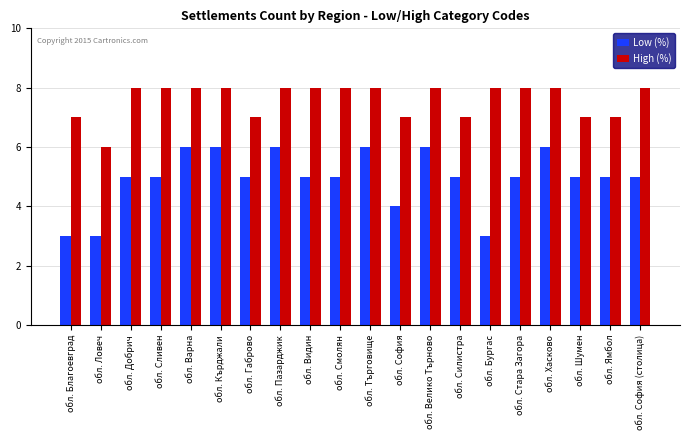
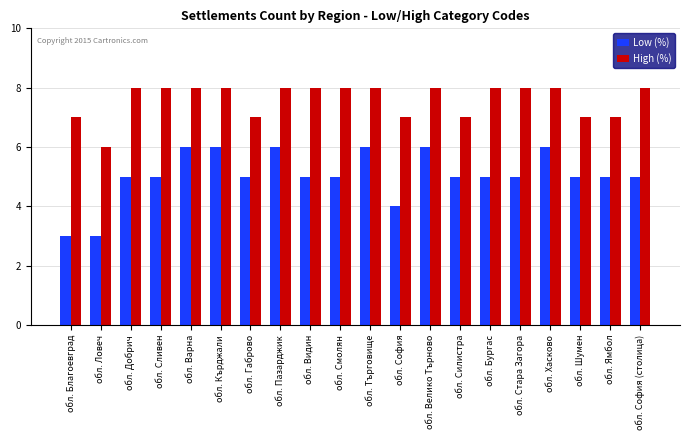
  {
    "Low (%)": {
      "обл. Благоевград": 3,
      "обл. Ловеч": 3,
      "обл. Добрич": 5,
      "обл. Сливен": 5,
      "обл. Варна": 6,
      "обл. Кърджали": 6,
      "обл. Габрово": 5,
      "обл. Пазарджик": 6,
      "обл. Видин": 5,
      "обл. Смолян": 5,
      "обл. Търговище": 6,
      "обл. София": 4,
      "обл. Велико Търново": 6,
      "обл. Силистра": 5,
-     "обл. Бургас": 3,
+     "обл. Бургас": 5,
      "обл. Стара Загора": 5,
      "обл. Хасково": 6,
      "обл. Шумен": 5,
      "обл. Ямбол": 5,
      "обл. София (столица)": 5
    },
    "High (%)": {
      "обл. Благоевград": 7,
      "обл. Ловеч": 6,
      "обл. Добрич": 8,
      "обл. Сливен": 8,
      "обл. Варна": 8,
      "обл. Кърджали": 8,
      "обл. Габрово": 7,
      "обл. Пазарджик": 8,
      "обл. Видин": 8,
      "обл. Смолян": 8,
      "обл. Търговище": 8,
      "обл. София": 7,
      "обл. Велико Търново": 8,
      "обл. Силистра": 7,
      "обл. Бургас": 8,
      "обл. Стара Загора": 8,
      "обл. Хасково": 8,
      "обл. Шумен": 7,
      "обл. Ямбол": 7,
      "обл. София (столица)": 8
    }
  }
